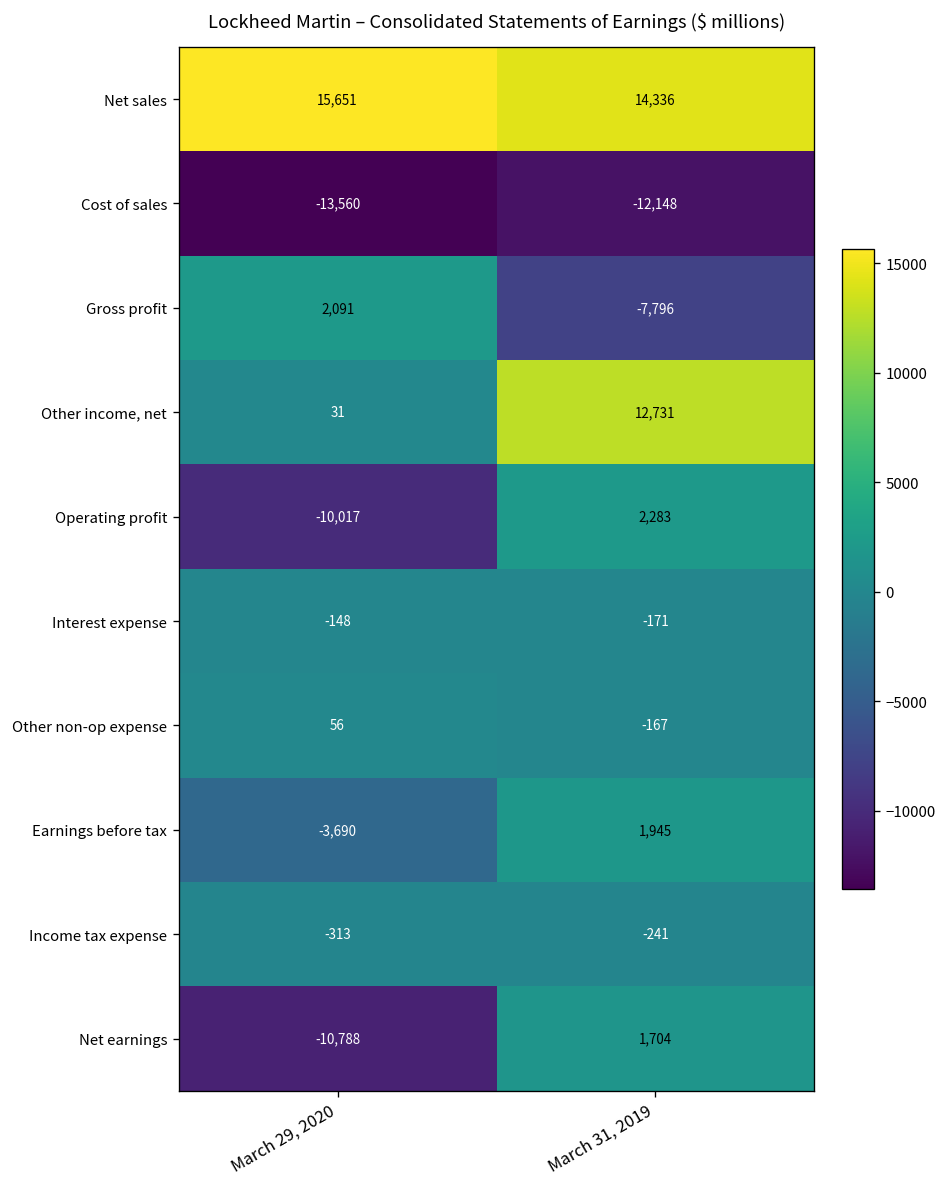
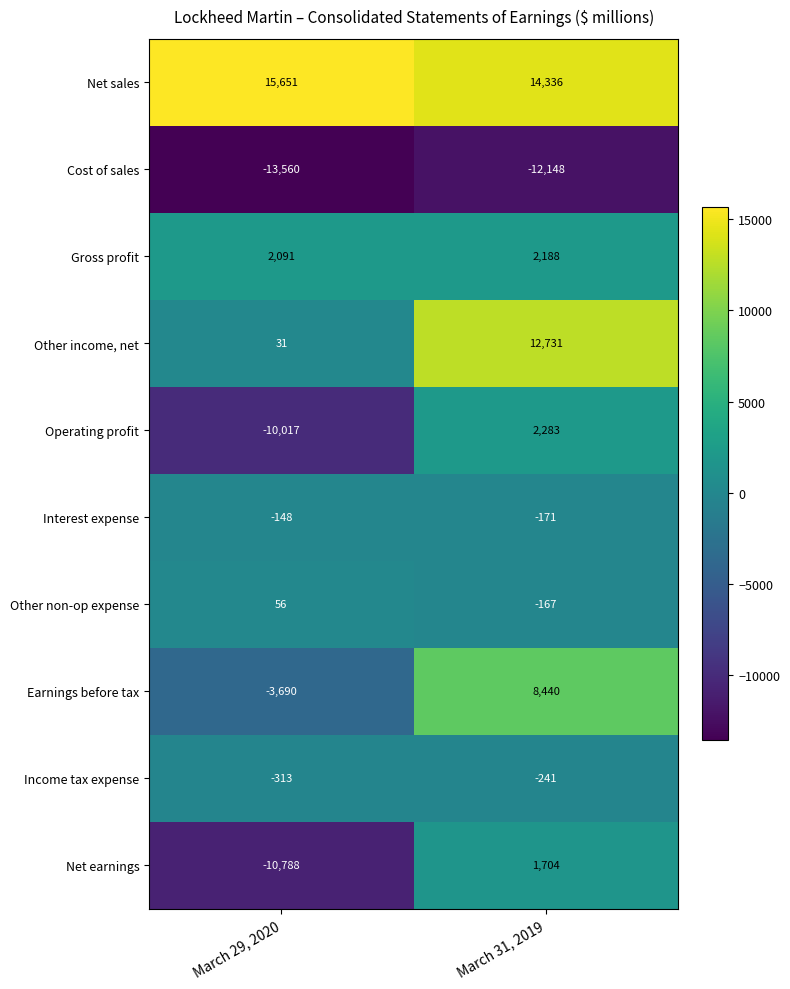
  {
    "Net sales": {
      "March 29, 2020": "15,651",
      "March 31, 2019": "14,336"
    },
    "Cost of sales": {
      "March 29, 2020": "-13,560",
      "March 31, 2019": "-12,148"
    },
    "Gross profit": {
      "March 29, 2020": "2,091",
-     "March 31, 2019": "-7,796"
+     "March 31, 2019": "2,188"
    },
    "Other income, net": {
      "March 29, 2020": "31",
      "March 31, 2019": "12,731"
    },
    "Operating profit": {
      "March 29, 2020": "-10,017",
      "March 31, 2019": "2,283"
    },
    "Interest expense": {
      "March 29, 2020": "-148",
      "March 31, 2019": "-171"
    },
    "Other non-op expense": {
      "March 29, 2020": "56",
      "March 31, 2019": "-167"
    },
    "Earnings before tax": {
      "March 29, 2020": "-3,690",
-     "March 31, 2019": "1,945"
+     "March 31, 2019": "8,440"
    },
    "Income tax expense": {
      "March 29, 2020": "-313",
      "March 31, 2019": "-241"
    },
    "Net earnings": {
      "March 29, 2020": "-10,788",
      "March 31, 2019": "1,704"
    }
  }
